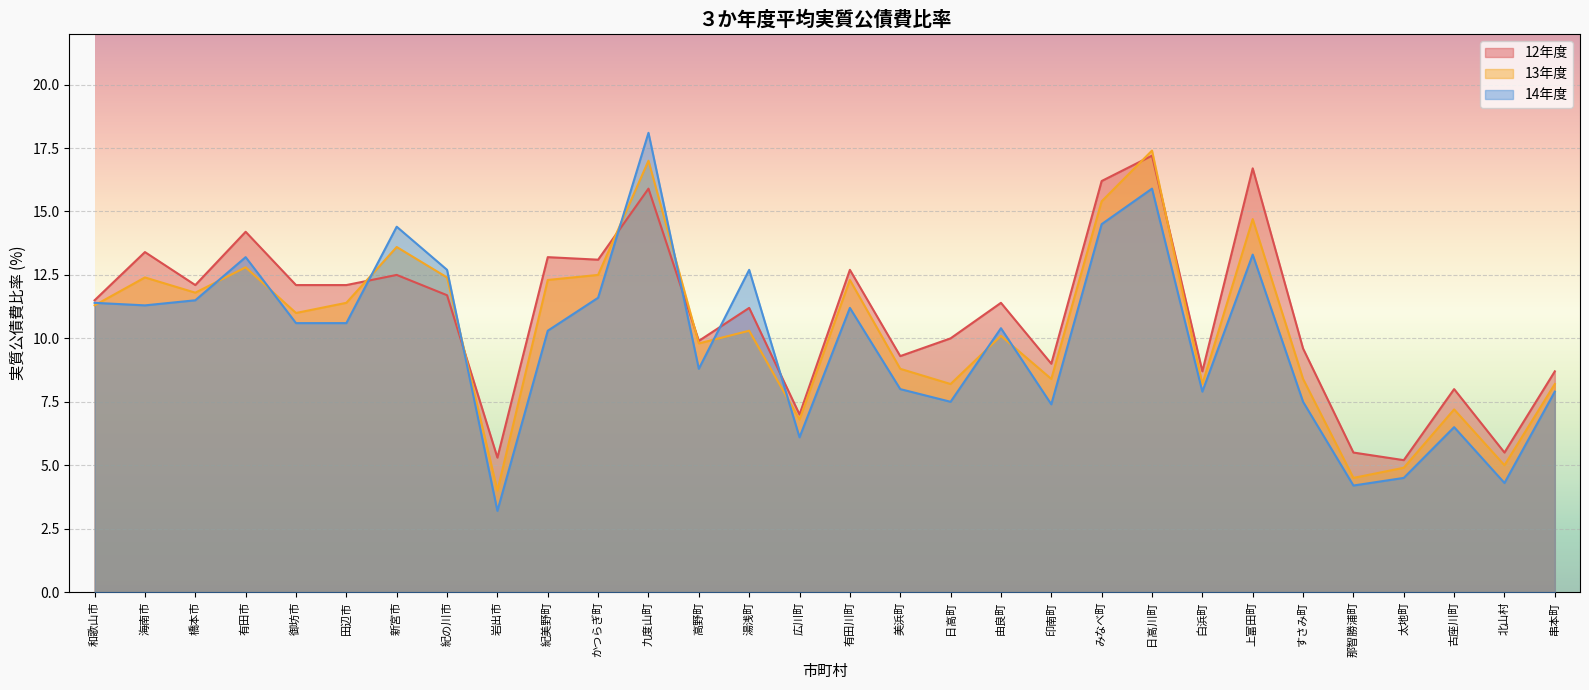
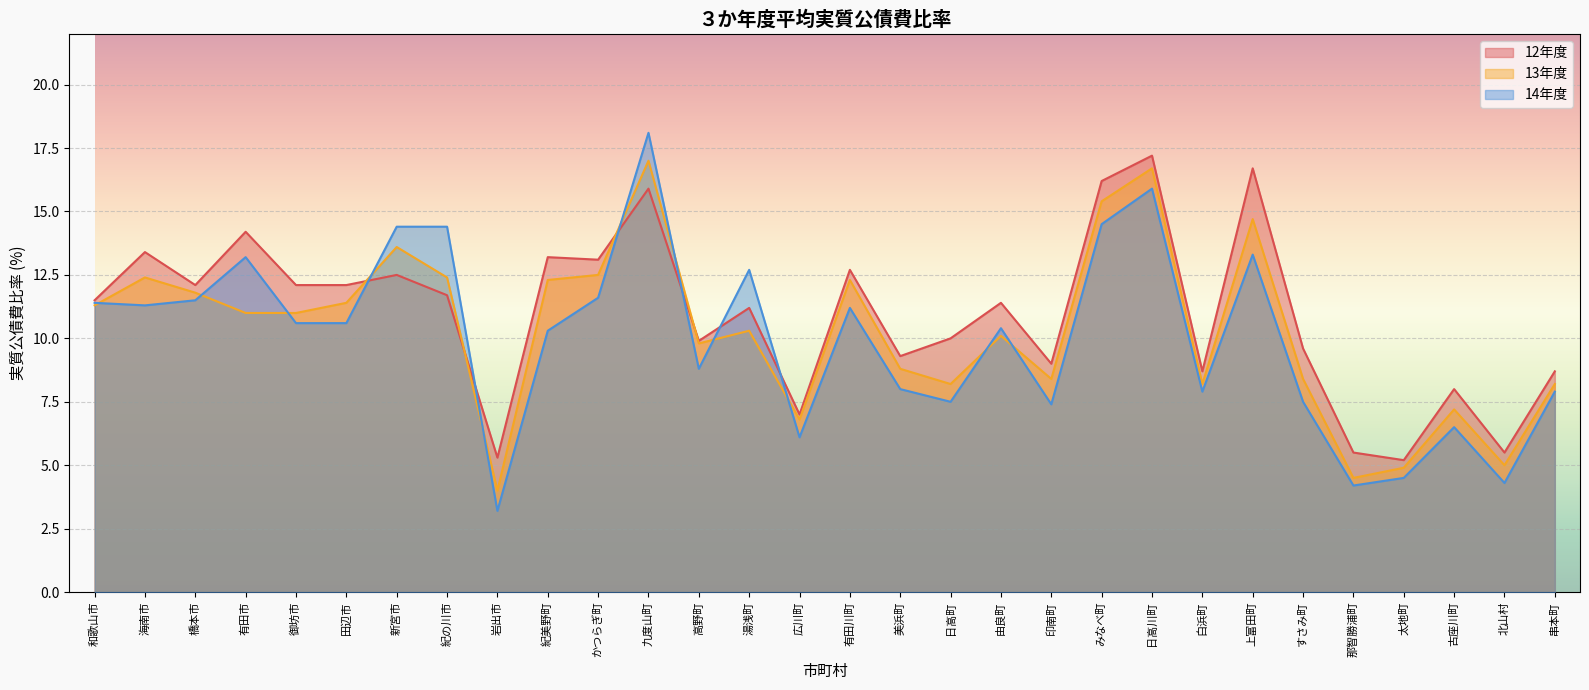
  {
    "12年度": {
      "海南市": 13.4,
      "橋本市": 12.1,
      "有田市": 14.2,
      "御坊市": 12.1,
      "田辺市": 12.1,
      "新宮市": 12.5,
      "紀の川市": 11.7,
      "岩出市": 5.3,
      "紀美野町": 13.2,
      "かつらぎ町": 13.1,
      "九度山町": 15.9,
      "湯浅町": 11.2,
      "広川町": 7.0,
      "有田川町": 12.7,
      "美浜町": 9.3,
      "日高町": 10.0,
      "由良町": 11.4,
      "印南町": 9.0,
      "みなべ町": 16.2,
      "日高川町": 17.2,
      "白浜町": 8.7,
      "上富田町": 16.7,
      "すさみ町": 9.6,
      "那智勝浦町": 5.5,
      "太地町": 5.2,
      "古座川町": 8.0,
      "北山村": 5.5,
      "串本町": 8.7
    },
    "13年度": {
      "和歌山市": 11.3,
      "海南市": 12.4,
      "橋本市": 11.8,
-     "有田市": 12.8,
+     "有田市": 11.0,
      "御坊市": 11.0,
      "田辺市": 11.4,
      "新宮市": 13.6,
      "紀の川市": 12.4,
      "岩出市": 4.0,
      "紀美野町": 12.3,
      "かつらぎ町": 12.5,
      "九度山町": 17.0,
      "湯浅町": 10.3,
      "広川町": 6.8,
      "有田川町": 12.3,
      "美浜町": 8.8,
      "日高町": 8.2,
      "由良町": 10.1,
      "印南町": 8.4,
      "みなべ町": 15.4,
-     "日高川町": 17.4,
+     "日高川町": 16.7,
      "白浜町": 8.2,
      "上富田町": 14.7,
      "すさみ町": 8.4,
      "那智勝浦町": 4.5,
      "太地町": 4.9,
      "古座川町": 7.2,
      "北山村": 5.0,
      "串本町": 8.2
    },
    "14年度": {
      "海南市": 11.3,
      "橋本市": 11.5,
      "有田市": 13.2,
      "御坊市": 10.6,
      "田辺市": 10.6,
      "新宮市": 14.4,
-     "紀の川市": 12.7,
+     "紀の川市": 14.4,
      "岩出市": 3.2,
      "紀美野町": 10.3,
      "かつらぎ町": 11.6,
      "九度山町": 18.1,
      "高野町": 8.8,
      "湯浅町": 12.7,
      "広川町": 6.1,
      "有田川町": 11.2,
      "美浜町": 8.0,
      "日高町": 7.5,
      "由良町": 10.4,
      "印南町": 7.4,
      "みなべ町": 14.5,
      "日高川町": 15.9,
      "白浜町": 7.9,
      "上富田町": 13.3,
      "すさみ町": 7.5,
      "那智勝浦町": 4.2,
      "太地町": 4.5,
      "古座川町": 6.5,
      "北山村": 4.3,
      "串本町": 7.9
    }
  }
